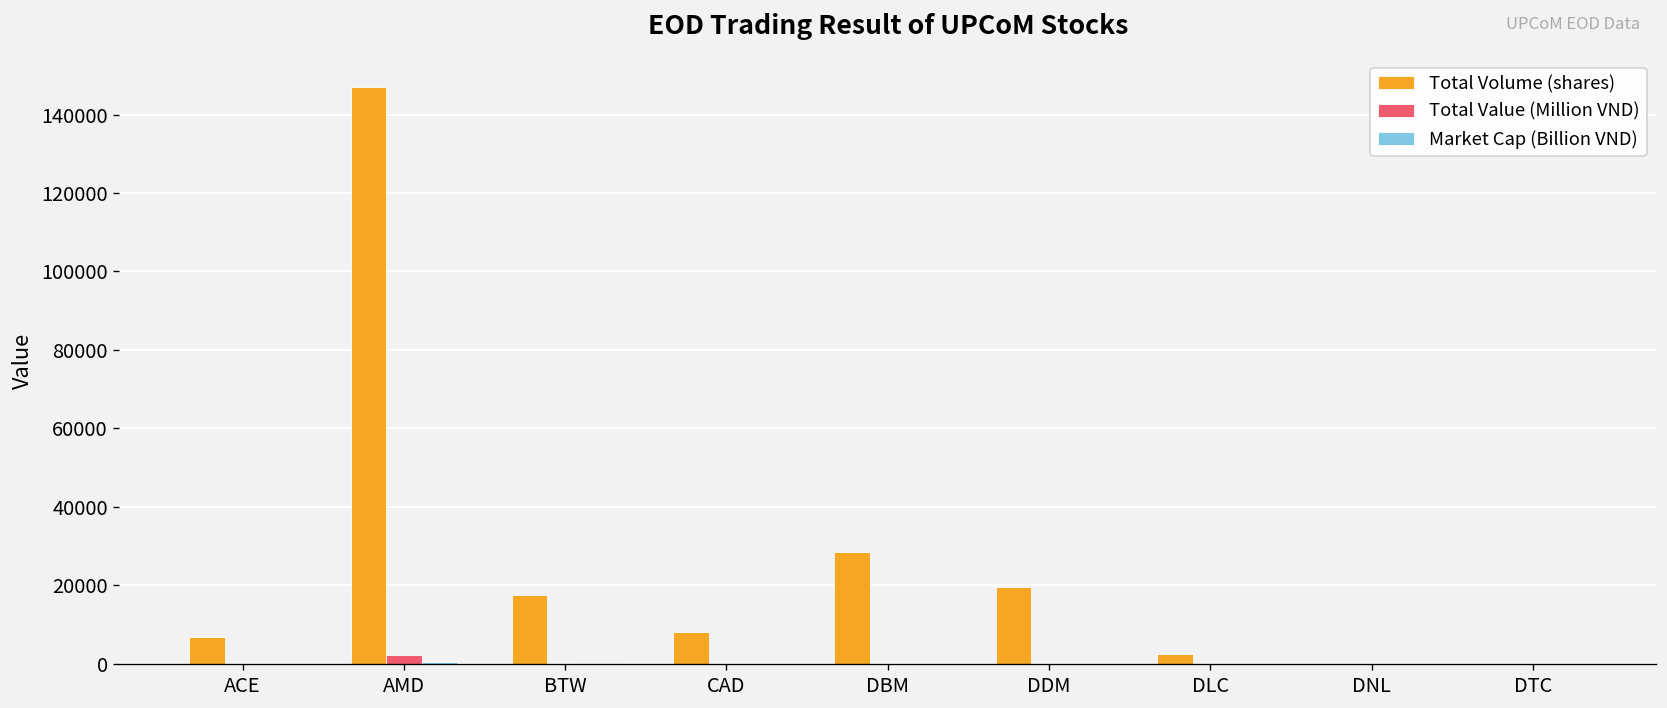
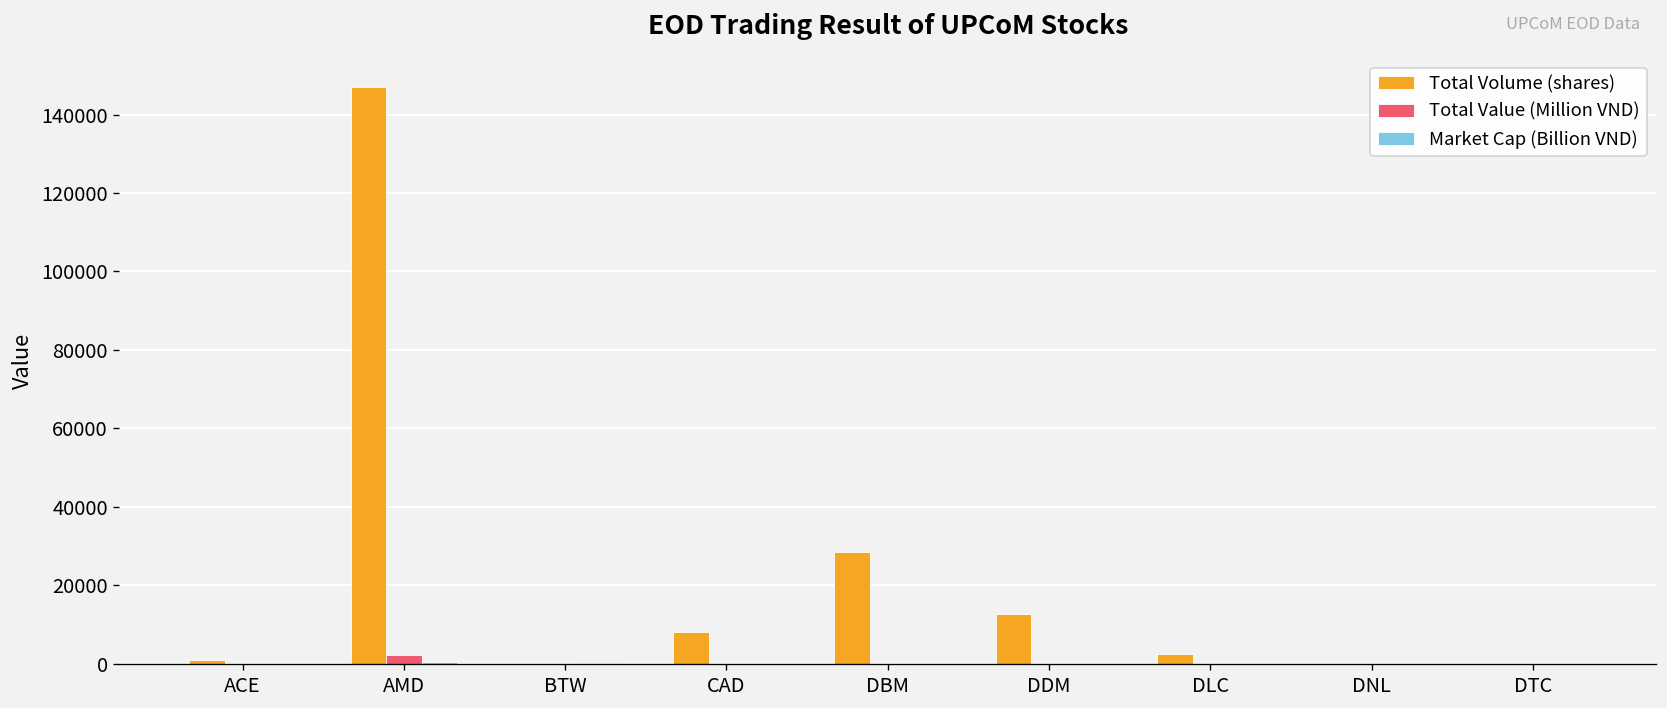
  {
    "Total Volume (shares)": {
-     "ACE": 7000,
+     "ACE": 1000,
      "AMD": 147000,
-     "BTW": 17000,
+     "BTW": 0,
      "CAD": 8000,
      "DBM": 28000,
-     "DDM": 20000,
+     "DDM": 13000,
      "DLC": 3000,
      "DTC": 0
    },
    "Total Value (Million VND)": {
      "AMD": 2000,
      "DTC": 0
    }
  }
